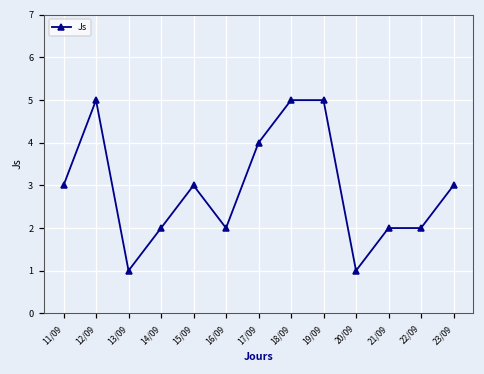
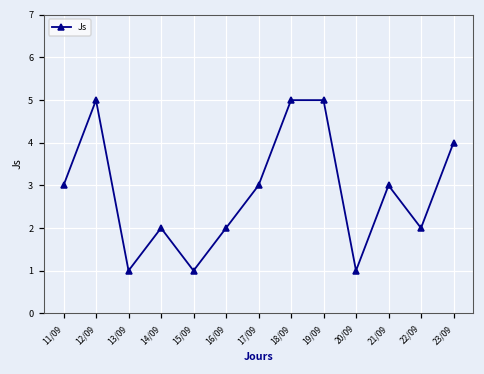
  {
    "11/09": 3,
    "12/09": 5,
    "13/09": 1,
    "14/09": 2,
-   "15/09": 3,
+   "15/09": 1,
    "16/09": 2,
-   "17/09": 4,
+   "17/09": 3,
    "18/09": 5,
    "19/09": 5,
    "20/09": 1,
-   "21/09": 2,
+   "21/09": 3,
    "22/09": 2,
-   "23/09": 3
+   "23/09": 4
  }
